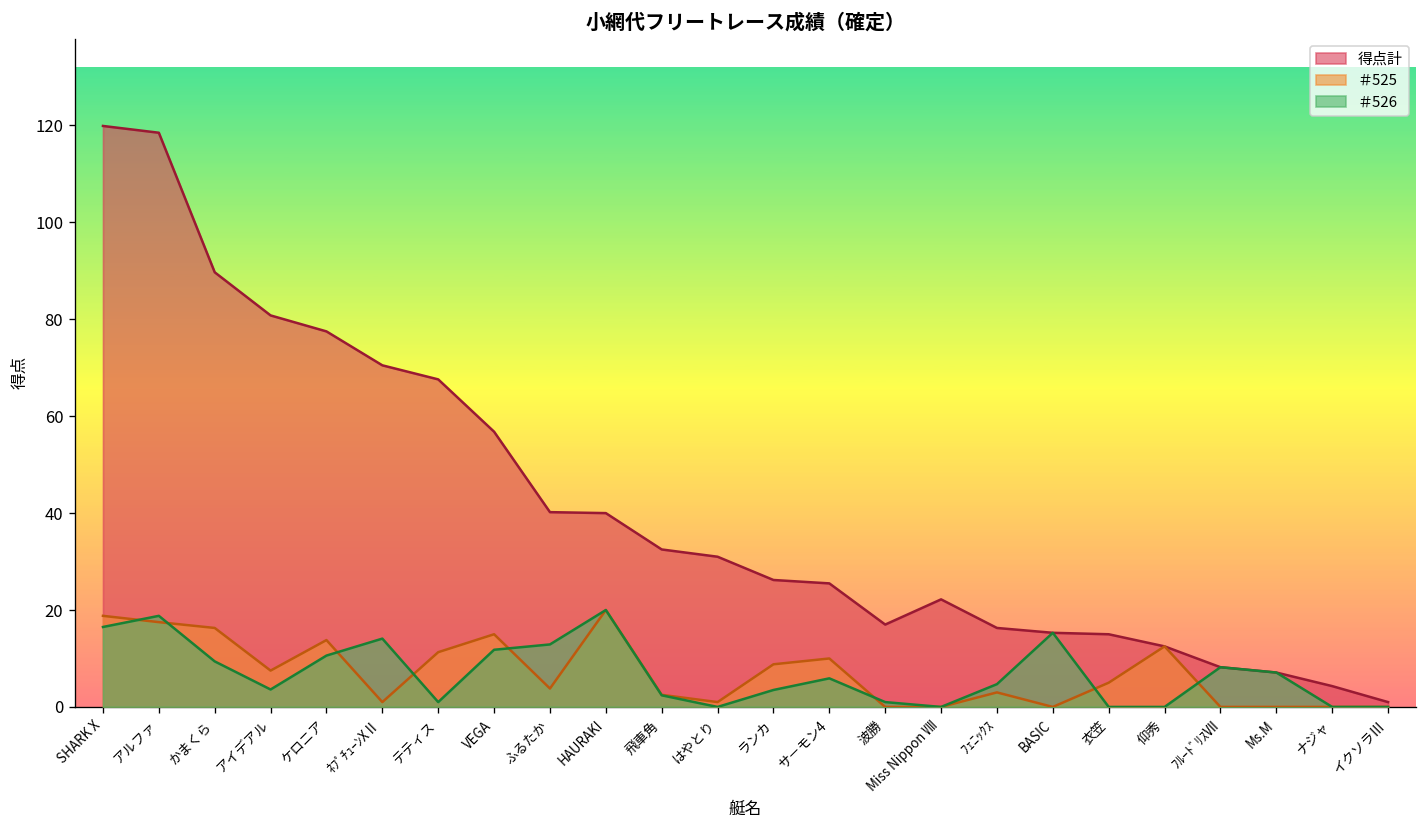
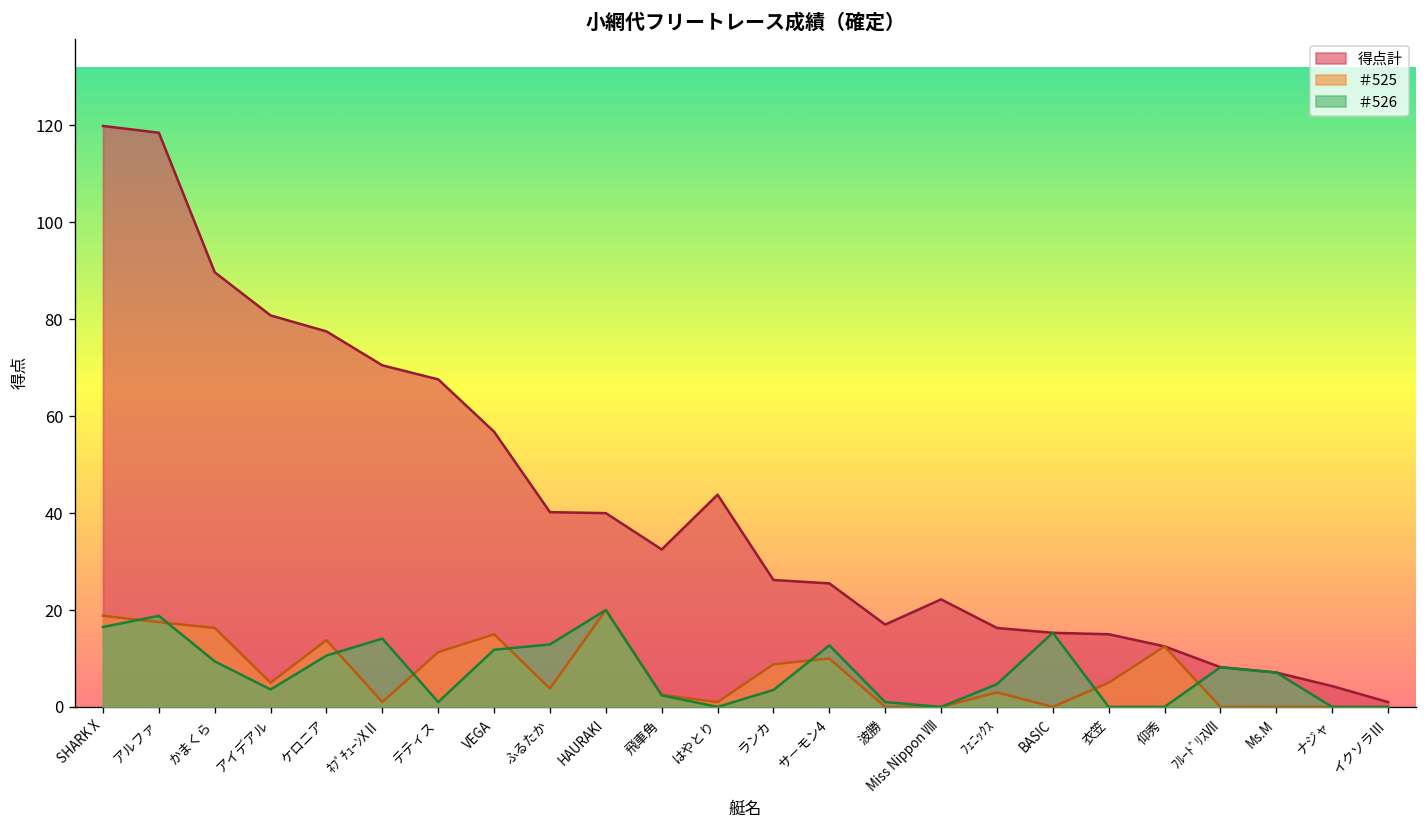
  {
    "得点計": {
      "SHARK X": 120,
      "アルファ": 119,
      "かまくら": 90,
      "アイデアル": 81,
      "ケロニア": 78,
      "ﾈﾌﾟﾁｭｰﾝXⅡ": 71,
      "テティス": 68,
      "VEGA": 57,
      "ふるたか": 40,
      "HAURAKI": 40,
      "飛車角": 33,
-     "はやとり": 31,
+     "はやとり": 44,
      "ランカ": 26,
      "サ－モン4": 26,
      "波勝": 17,
      "Miss Nippon Ⅷ": 22,
      "ﾌｪﾆｯｸｽ": 16,
      "衣笠": 15,
      "ナジャ": 4,
      "イクソラⅢ": 1
    },
    "＃525": {
      "SHARK X": 19,
      "アルファ": 18,
      "かまくら": 16,
-     "アイデアル": 8,
+     "アイデアル": 5,
      "ケロニア": 14,
      "ﾈﾌﾟﾁｭｰﾝXⅡ": 1,
      "テティス": 11,
      "VEGA": 15,
      "ふるたか": 4,
      "はやとり": 1,
      "ランカ": 9,
      "サ－モン4": 10,
      "波勝": 0,
      "ﾌｪﾆｯｸｽ": 3,
      "BASIC": 0,
      "衣笠": 5,
      "ﾌﾙｰﾄﾞﾘｽⅦ": 0,
      "Ms.M": 0
    },
    "＃526": {
      "SHARK X": 17,
      "アルファ": 19,
      "かまくら": 9,
      "アイデアル": 4,
      "ケロニア": 11,
      "ﾈﾌﾟﾁｭｰﾝXⅡ": 14,
      "テティス": 1,
      "VEGA": 12,
      "ふるたか": 13,
      "はやとり": 0,
      "ランカ": 4,
-     "サ－モン4": 6,
+     "サ－モン4": 13,
      "波勝": 1,
      "ﾌｪﾆｯｸｽ": 5,
      "衣笠": 0,
      "仰秀": 0
    }
  }
